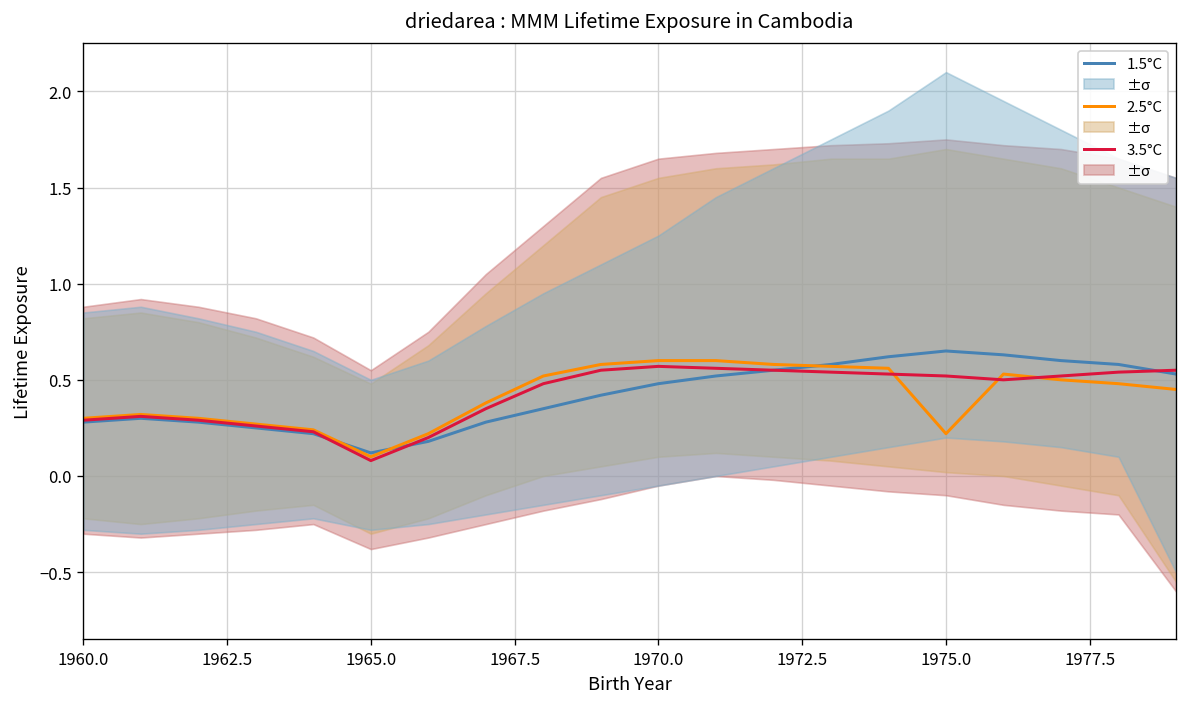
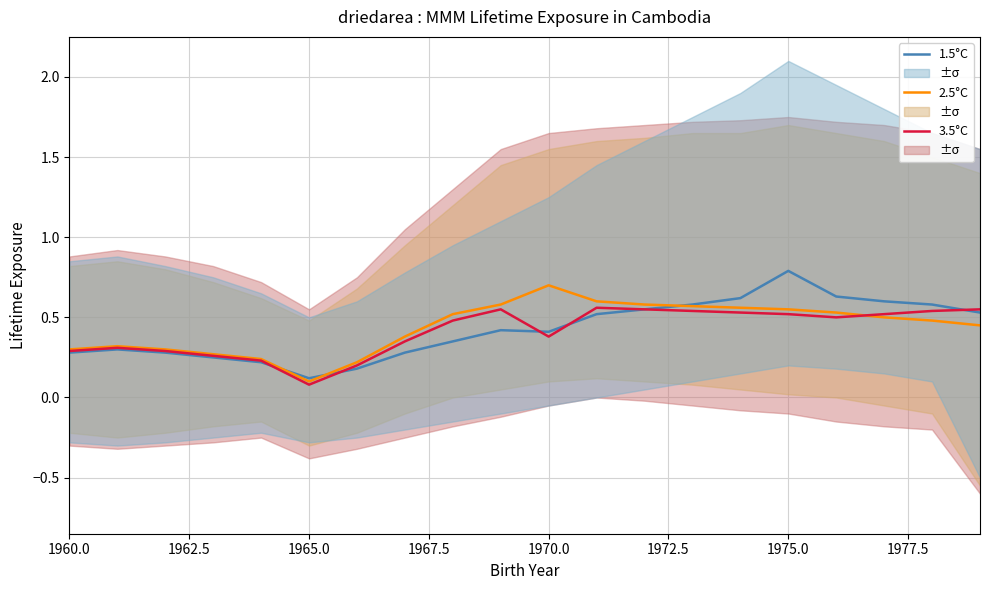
  {
    "1.5°C": {
      "1965.0": 0.12,
-     "1970.0": 0.48,
-     "1975.0": 0.65
+     "1970.0": 0.41,
+     "1975.0": 0.79
    },
    "2.5°C": {
      "1965.0": 0.10,
-     "1970.0": 0.6,
-     "1975.0": 0.22
+     "1970.0": 0.7,
+     "1975.0": 0.55
    },
    "3.5°C": {
      "1965.0": 0.08,
-     "1970.0": 0.57,
+     "1970.0": 0.38,
      "1975.0": 0.52
    }
  }
